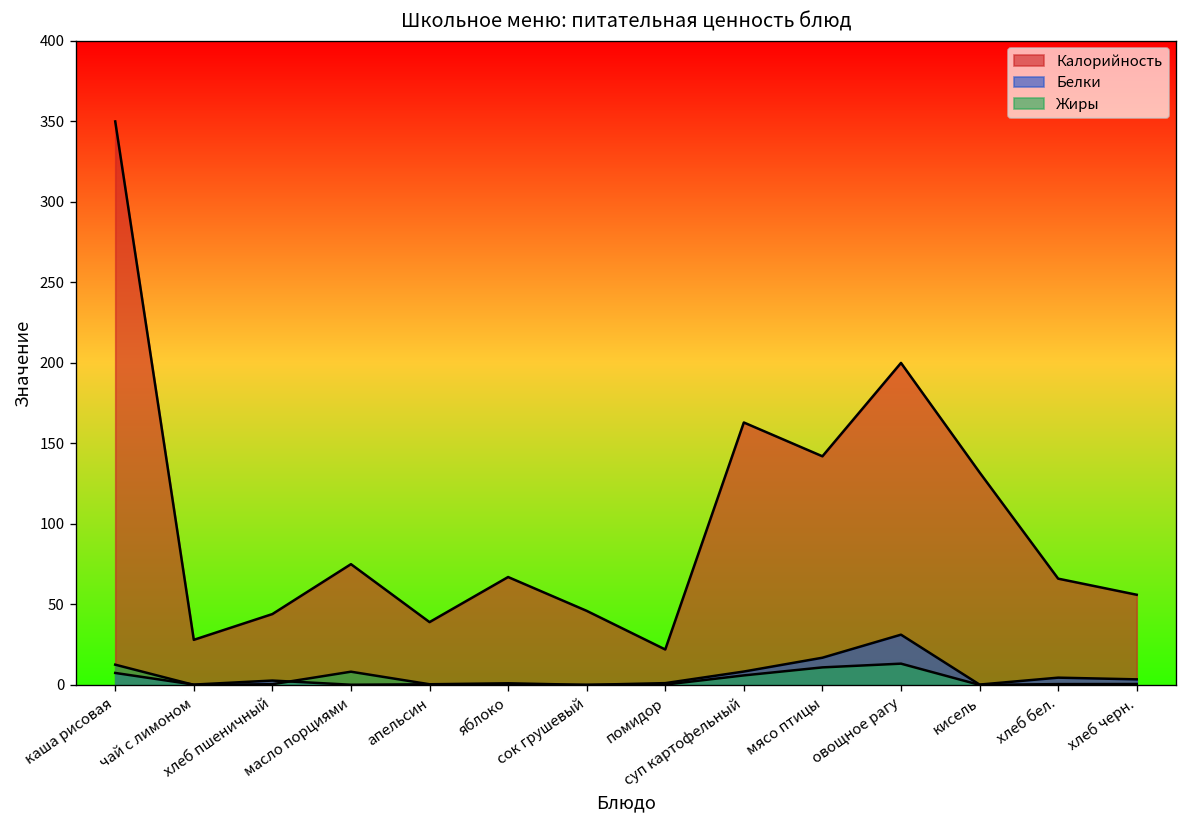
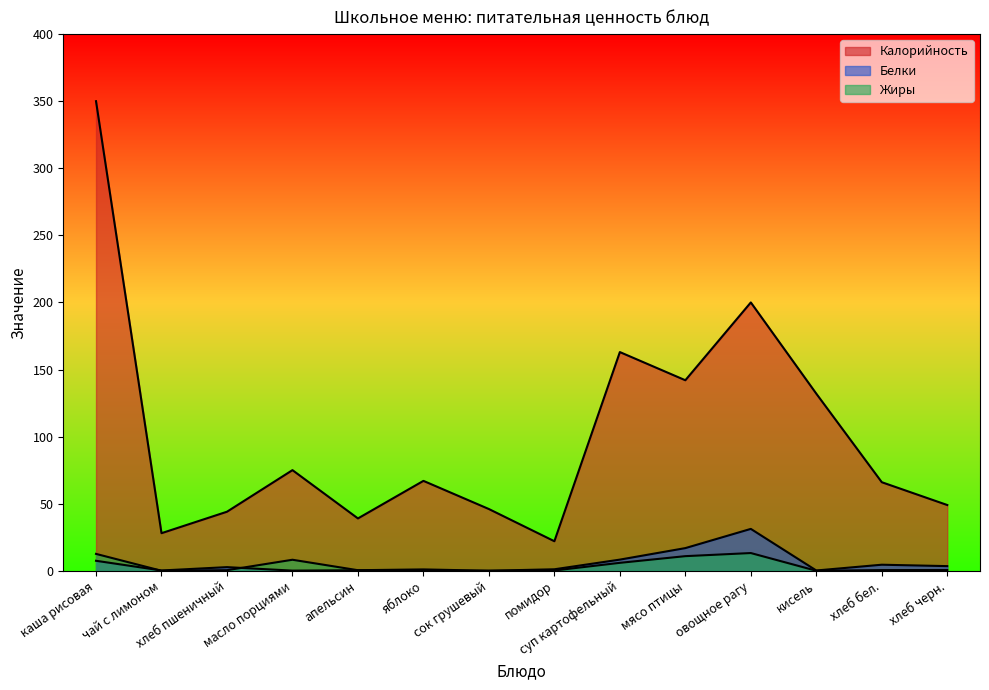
  {
    "Калорийность": {
      "каша рисовая": 350,
      "чай с лимоном": 28,
      "хлеб пшеничный": 44,
      "масло порциями": 75,
      "апельсин": 39,
      "яблоко": 67,
      "сок грушевый": 46,
      "помидор": 22,
      "суп картофельный": 163,
      "мясо птицы": 142,
      "овощное рагу": 200,
      "кисель": 132,
      "хлеб бел.": 66,
-     "хлеб черн.": 56
+     "хлеб черн.": 49
    },
    "Белки": {
      "каша рисовая": 7,
      "хлеб пшеничный": 3,
      "масло порциями": 0,
      "суп картофельный": 8,
      "мясо птицы": 17,
      "овощное рагу": 31,
      "хлеб бел.": 5,
      "хлеб черн.": 3
    },
    "Жиры": {
      "каша рисовая": 13,
      "хлеб пшеничный": 0,
      "масло порциями": 8,
      "суп картофельный": 6,
      "мясо птицы": 11,
      "овощное рагу": 13,
      "хлеб бел.": 1,
      "хлеб черн.": 1
    }
  }
